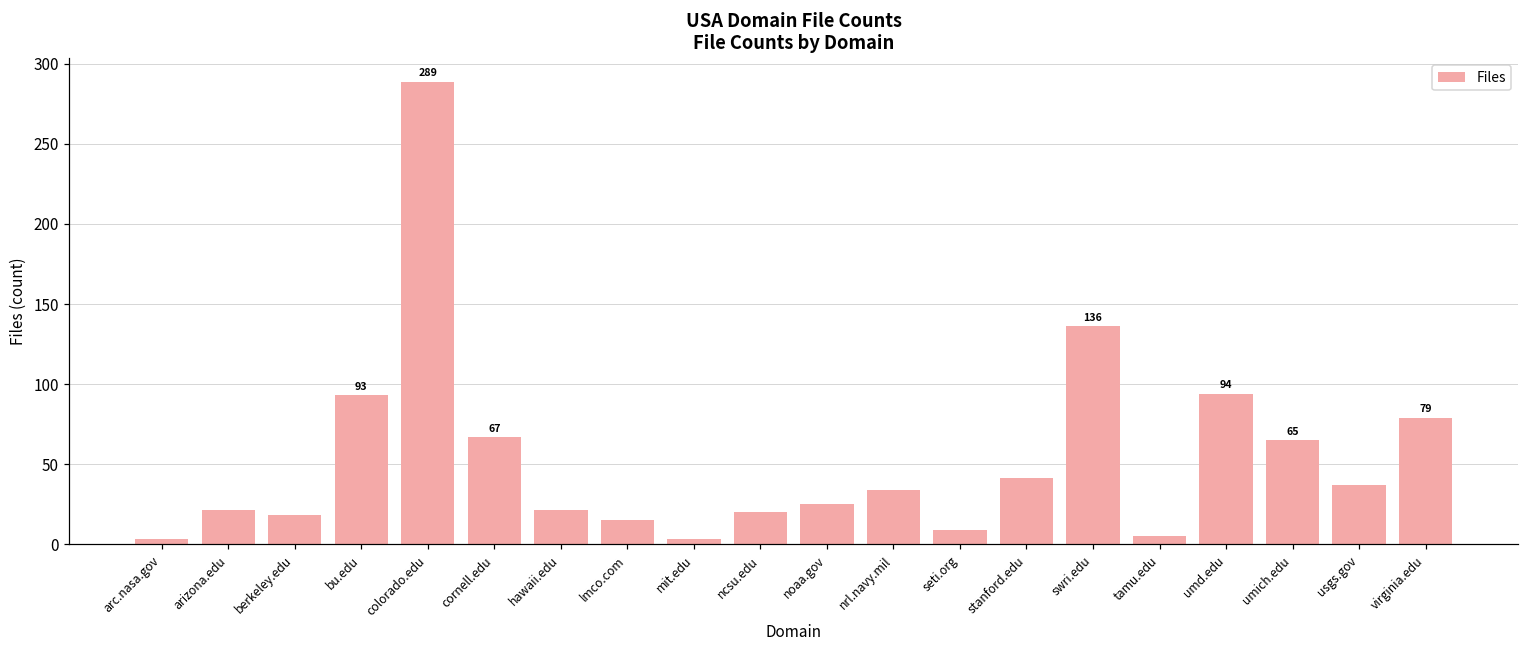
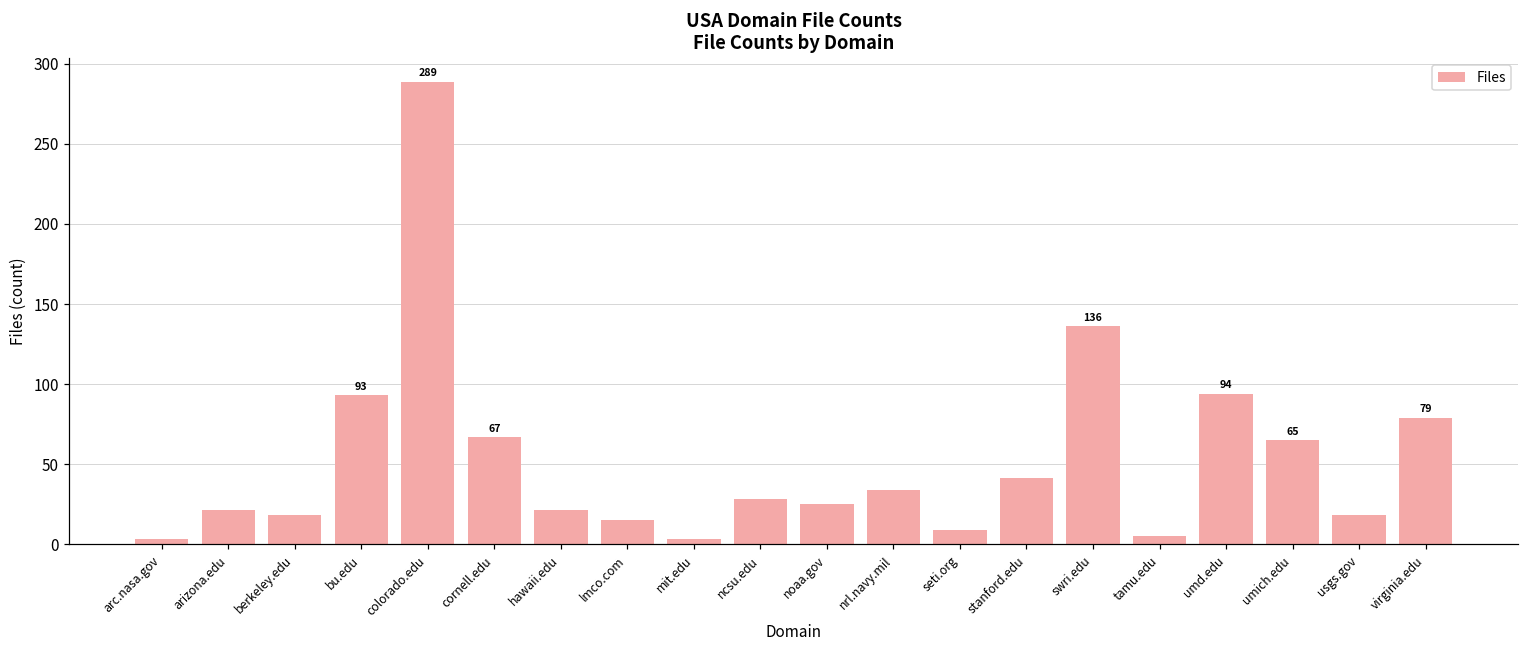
  {
    "arc.nasa.gov": 3,
    "arizona.edu": 21,
    "berkeley.edu": 18,
    "hawaii.edu": 21,
    "lmco.com": 15,
    "mit.edu": 3,
-   "ncsu.edu": 20,
+   "ncsu.edu": 28,
    "noaa.gov": 25,
    "nrl.navy.mil": 34,
    "seti.org": 9,
    "stanford.edu": 41,
    "tamu.edu": 5,
-   "usgs.gov": 37
+   "usgs.gov": 18
  }
